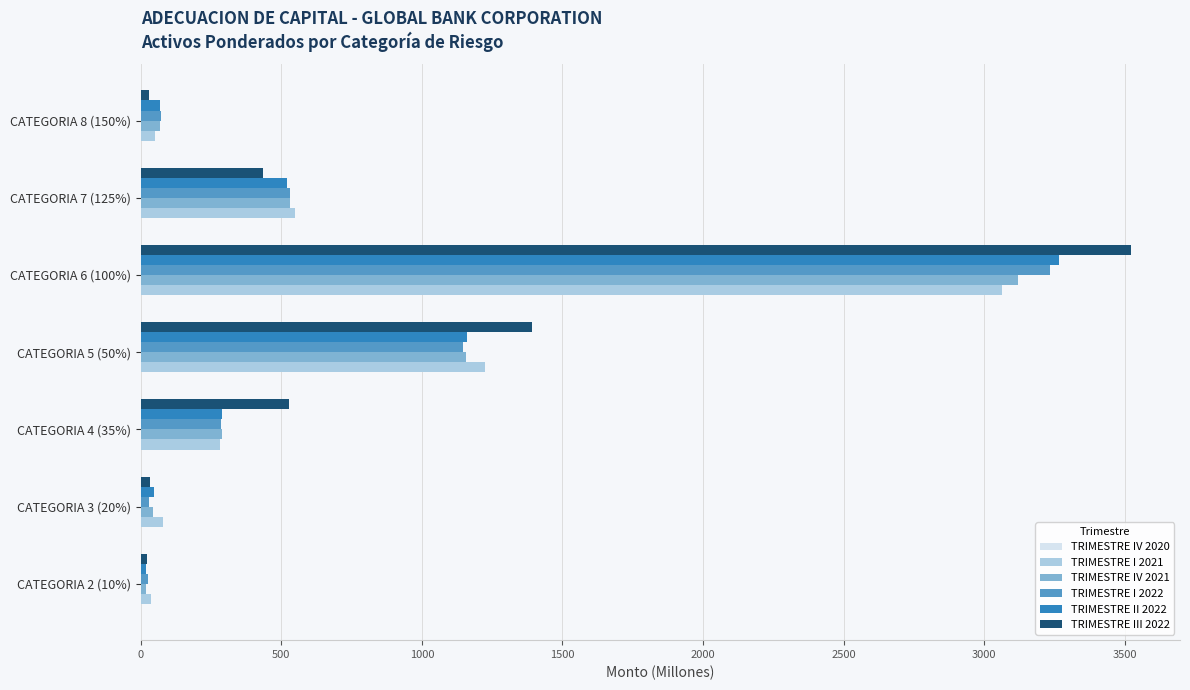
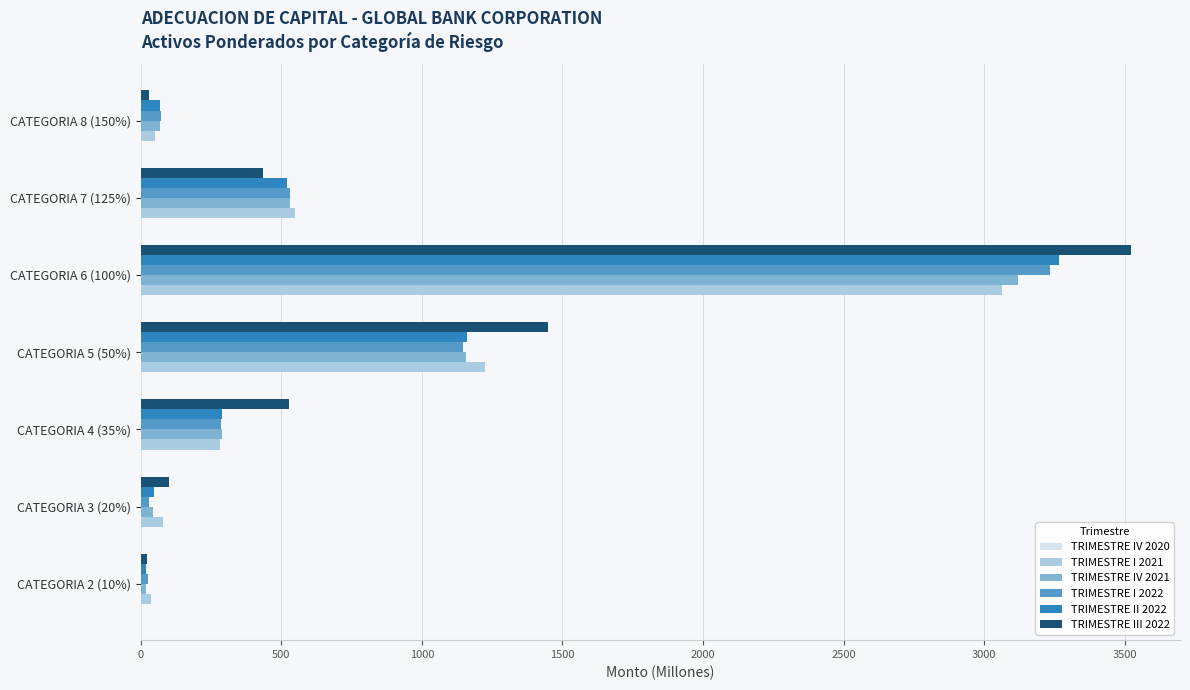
  {
    "TRIMESTRE III 2022": {
      "CATEGORIA 8 (150%)": 30,
      "CATEGORIA 7 (125%)": 430,
      "CATEGORIA 6 (100%)": 3520,
-     "CATEGORIA 5 (50%)": 1390,
+     "CATEGORIA 5 (50%)": 1450,
      "CATEGORIA 4 (35%)": 530,
-     "CATEGORIA 3 (20%)": 30,
+     "CATEGORIA 3 (20%)": 100,
      "CATEGORIA 2 (10%)": 20
    }
  }
